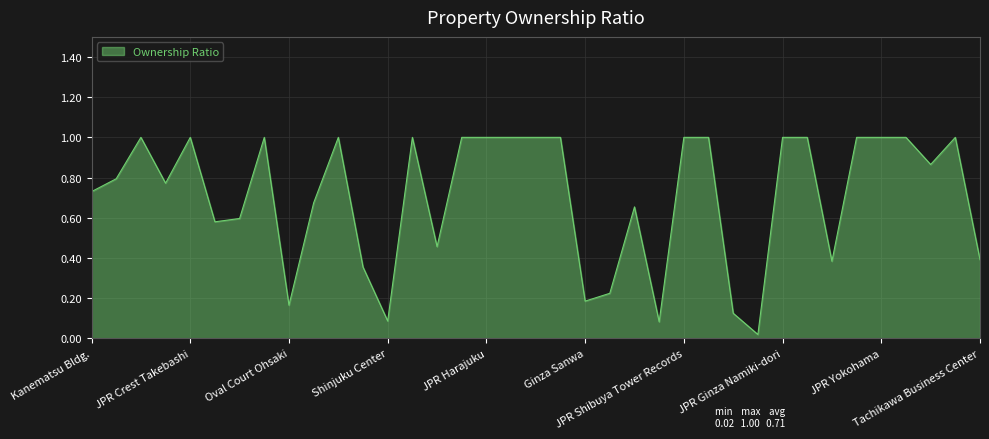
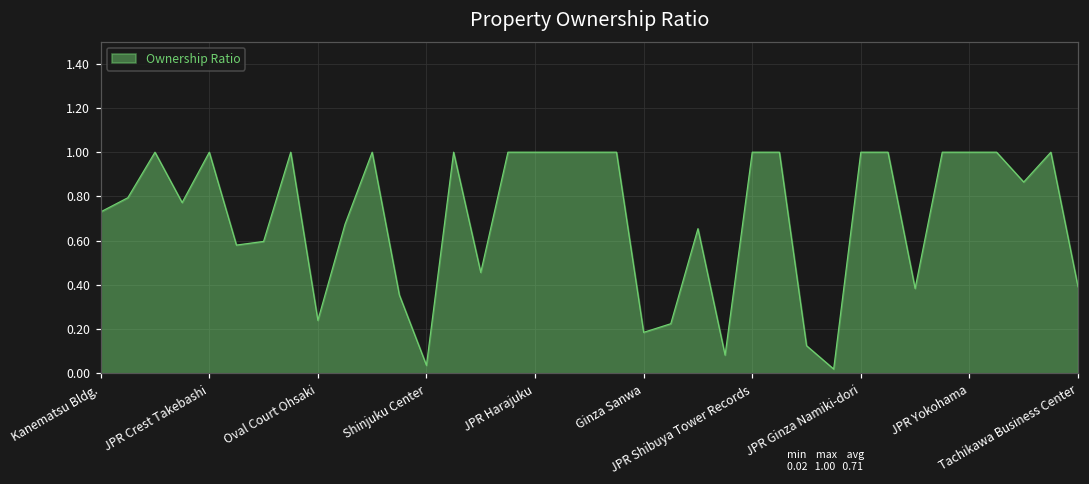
  {
    "Kanematsu Bldg.": 0.73,
    "JPR Crest Takebashi": 1.00,
-   "Oval Court Ohsaki": 0.16,
-   "Shinjuku Center": 0.09,
+   "Oval Court Ohsaki": 0.24,
+   "Shinjuku Center": 0.04,
    "JPR Harajuku": 1.00,
    "Ginza Sanwa": 0.19,
    "JPR Shibuya Tower Records": 1.00,
    "JPR Ginza Namiki-dori": 1.00,
    "JPR Yokohama": 1.00,
    "Tachikawa Business Center": 0.39
  }
